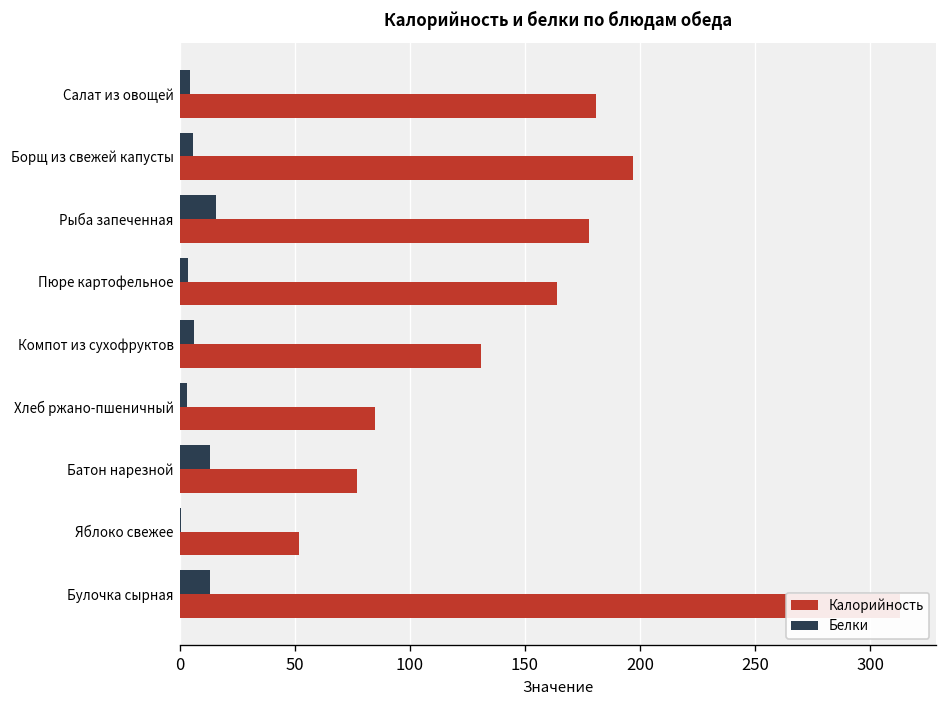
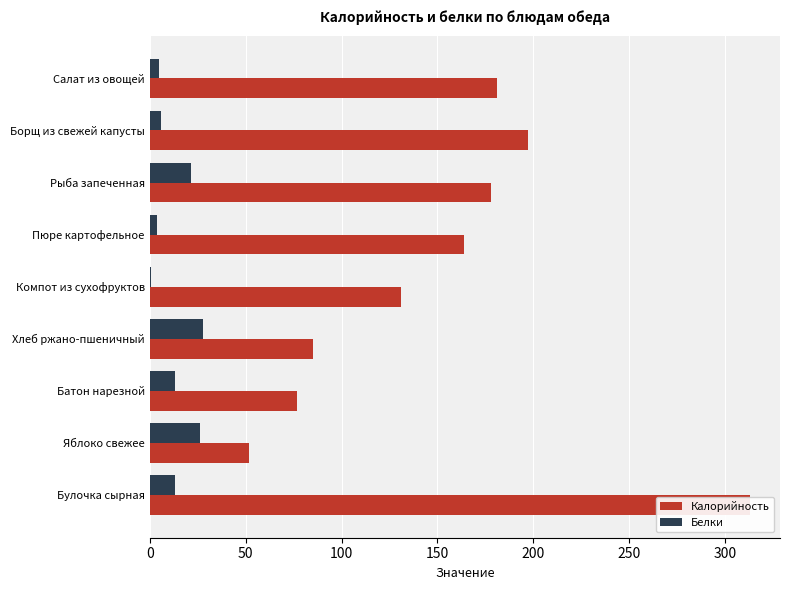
  {
    "Калорийность": {
      "Салат из овощей": 181,
      "Борщ из свежей капусты": 197,
      "Рыба запеченная": 178,
      "Пюре картофельное": 164,
      "Компот из сухофруктов": 131,
      "Хлеб ржано-пшеничный": 85,
      "Батон нарезной": 77,
      "Яблоко свежее": 52
    },
    "Белки": {
      "Салат из овощей": 5,
      "Борщ из свежей капусты": 6,
-     "Рыба запеченная": 16,
+     "Рыба запеченная": 21,
      "Пюре картофельное": 4,
-     "Компот из сухофруктов": 6,
-     "Хлеб ржано-пшеничный": 3,
+     "Компот из сухофруктов": 1,
+     "Хлеб ржано-пшеничный": 28,
      "Батон нарезной": 13,
-     "Яблоко свежее": 0,
+     "Яблоко свежее": 26,
      "Булочка сырная": 13
    }
  }
